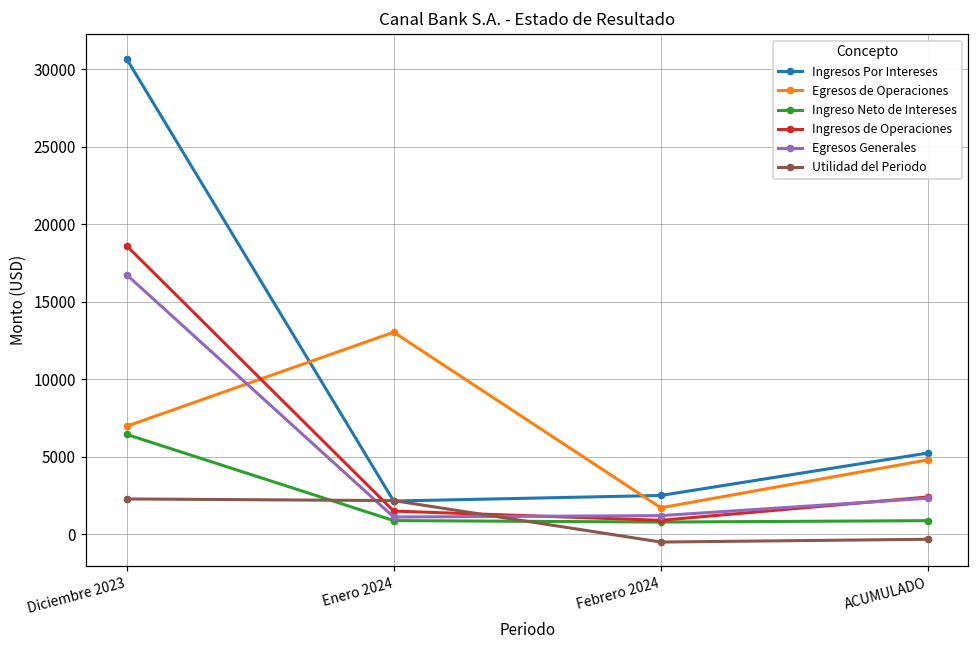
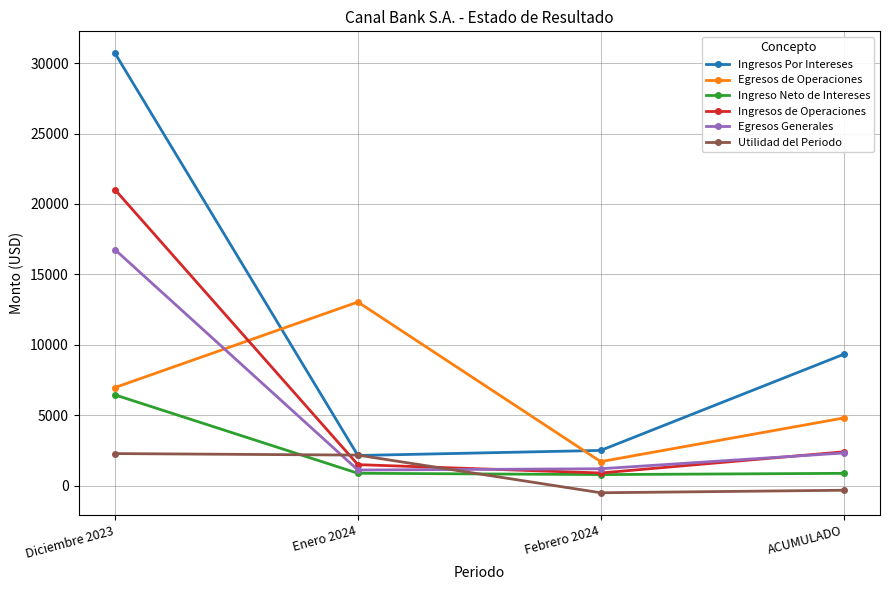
  {
    "Ingresos Por Intereses": {
      "Diciembre 2023": 30700,
      "Febrero 2024": 2500,
-     "ACUMULADO": 5200
+     "ACUMULADO": 9300
    },
    "Egresos de Operaciones": {
      "Diciembre 2023": 7000,
      "Enero 2024": 13000,
      "Febrero 2024": 1700,
      "ACUMULADO": 4800
    },
    "Ingreso Neto de Intereses": {
      "Diciembre 2023": 6500,
      "Enero 2024": 900,
      "ACUMULADO": 900
    },
    "Ingresos de Operaciones": {
-     "Diciembre 2023": 18600,
+     "Diciembre 2023": 21000,
      "Enero 2024": 1500
    },
    "Egresos Generales": {
      "Diciembre 2023": 16800,
      "Enero 2024": 1100,
      "Febrero 2024": 1200
    },
    "Utilidad del Periodo": {
      "Diciembre 2023": 2300,
      "Febrero 2024": -500,
      "ACUMULADO": -300
    }
  }
